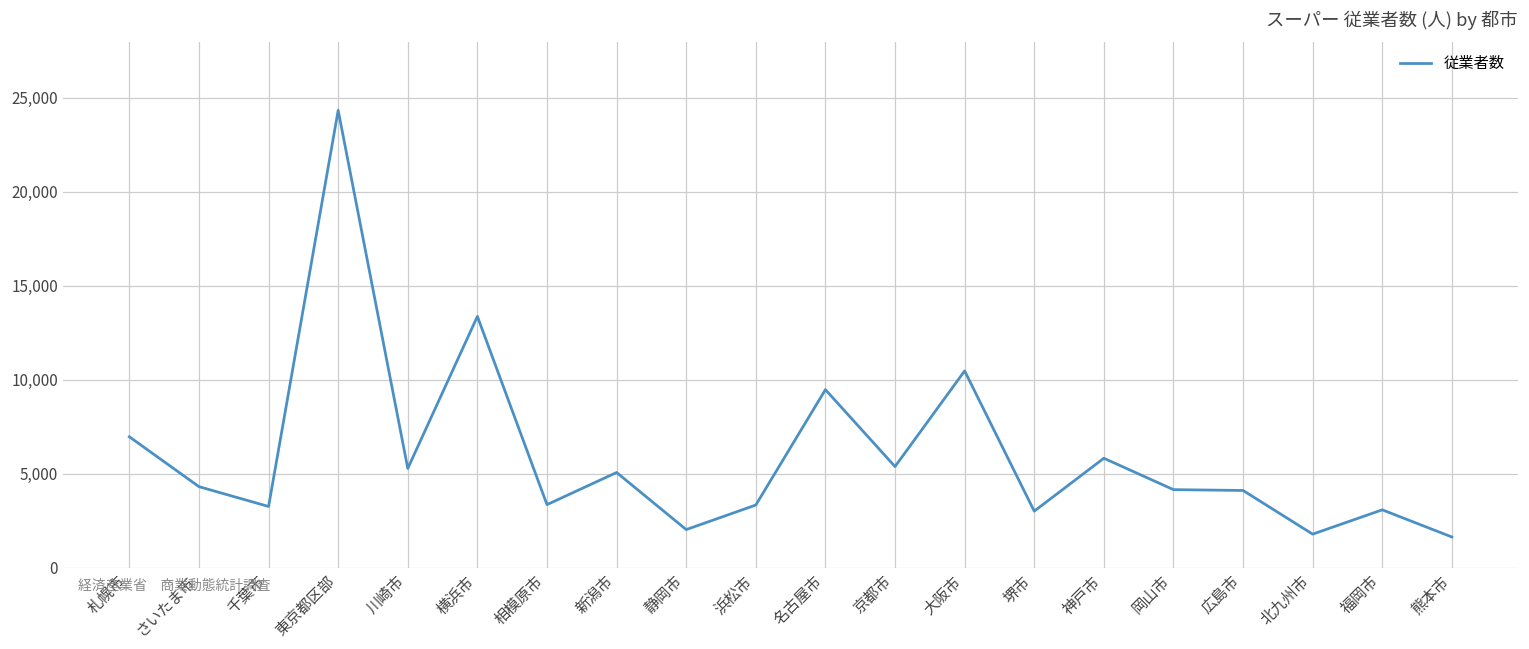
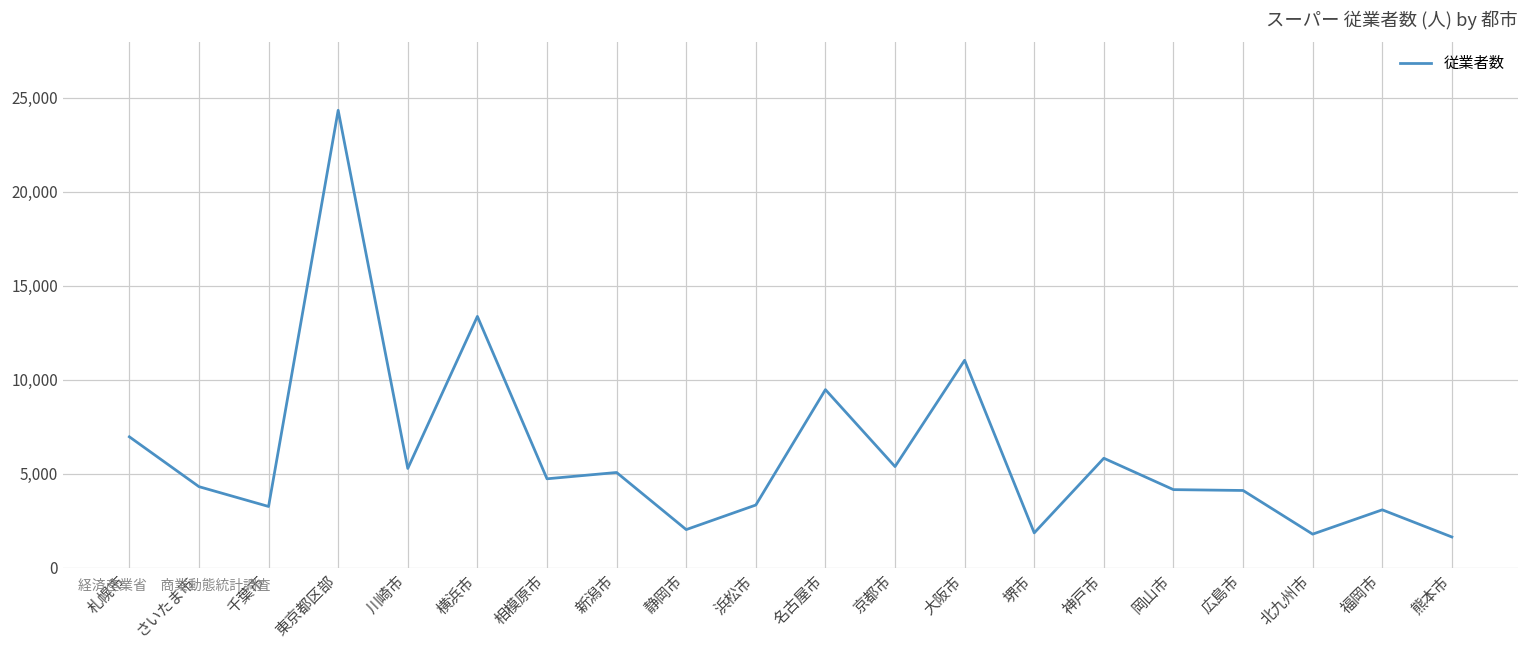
  {
    "札幌市": "7,000",
    "さいたま市": "4,300",
    "千葉市": "3,300",
    "東京都区部": "24,300",
    "川崎市": "5,300",
    "横浜市": "13,400",
-   "相模原市": "3,400",
+   "相模原市": "4,700",
    "新潟市": "5,100",
    "静岡市": "2,000",
    "浜松市": "3,300",
    "名古屋市": "9,500",
    "京都市": "5,400",
-   "大阪市": "10,500",
-   "堺市": "3,000",
+   "大阪市": "11,000",
+   "堺市": "1,900",
    "神戸市": "5,800",
    "岡山市": "4,200",
    "広島市": "4,100",
    "北九州市": "1,800",
    "福岡市": "3,100",
    "熊本市": "1,600"
  }
